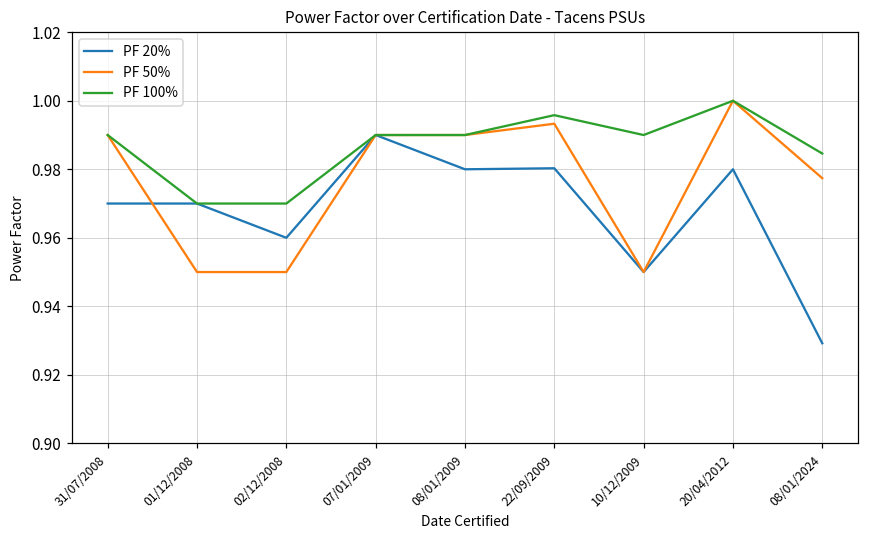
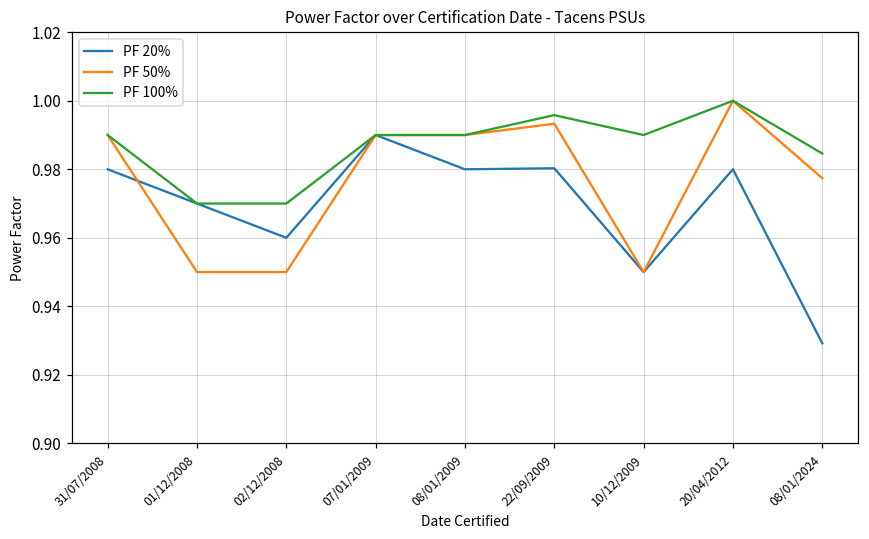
  {
    "PF 20%": {
-     "31/07/2008": 0.97,
+     "31/07/2008": 0.98,
      "02/12/2008": 0.96,
      "08/01/2009": 0.98,
      "22/09/2009": 0.98,
      "20/04/2012": 0.98,
      "08/01/2024": 0.93
    },
    "PF 50%": {
      "01/12/2008": 0.95,
      "02/12/2008": 0.95,
      "22/09/2009": 0.993,
      "08/01/2024": 0.977
    },
    "PF 100%": {
      "02/12/2008": 0.97,
      "22/09/2009": 0.996,
      "10/12/2009": 0.99,
      "08/01/2024": 0.985
    }
  }
